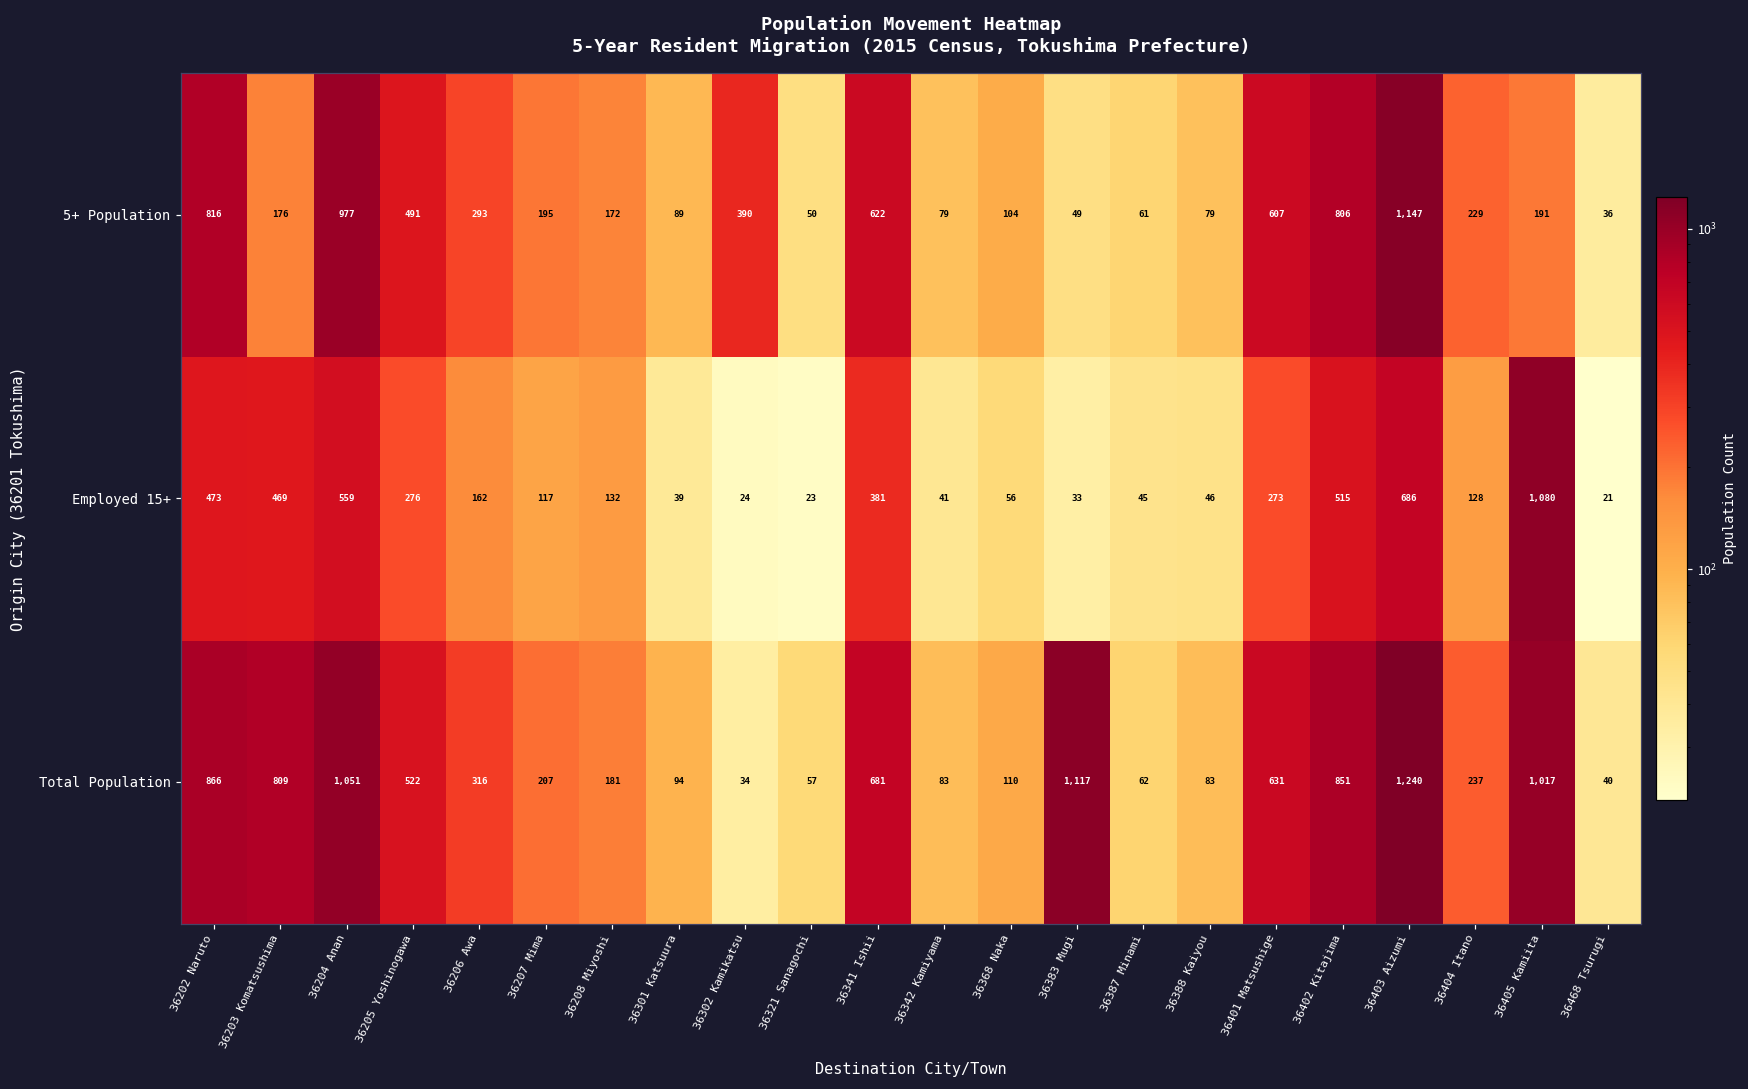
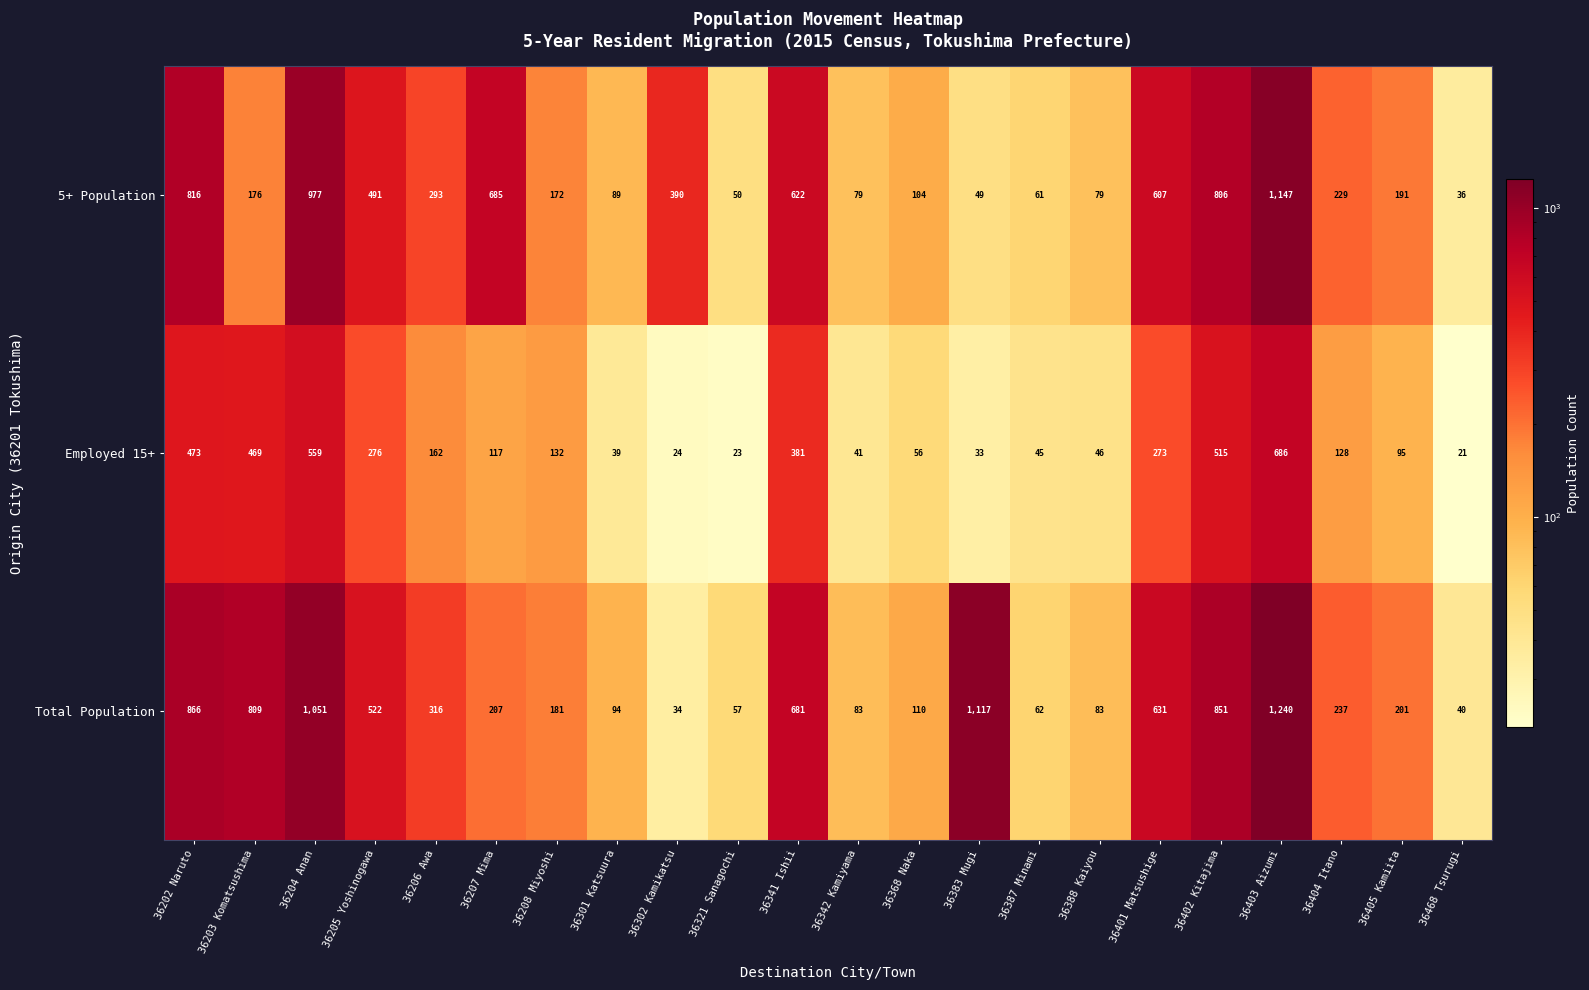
  {
    "5+ Population": {
      "36202 Naruto": "816",
      "36203 Komatsushima": "176",
      "36204 Anan": "977",
      "36205 Yoshinogawa": "491",
      "36206 Awa": "293",
-     "36207 Mima": "195",
+     "36207 Mima": "685",
      "36208 Miyoshi": "172",
      "36301 Katsuura": "89",
      "36302 Kamikatsu": "390",
      "36321 Sanagochi": "50",
      "36341 Ishii": "622",
      "36342 Kamiyama": "79",
      "36368 Naka": "104",
      "36383 Mugi": "49",
      "36387 Minami": "61",
      "36388 Kaiyou": "79",
      "36401 Matsushige": "607",
      "36402 Kitajima": "806",
      "36403 Aizumi": "1,147",
      "36404 Itano": "229",
      "36405 Kamiita": "191",
      "36468 Tsurugi": "36"
    },
    "Employed 15+": {
      "36202 Naruto": "473",
      "36203 Komatsushima": "469",
      "36204 Anan": "559",
      "36205 Yoshinogawa": "276",
      "36206 Awa": "162",
      "36207 Mima": "117",
      "36208 Miyoshi": "132",
      "36301 Katsuura": "39",
      "36302 Kamikatsu": "24",
      "36321 Sanagochi": "23",
      "36341 Ishii": "381",
      "36342 Kamiyama": "41",
      "36368 Naka": "56",
      "36383 Mugi": "33",
      "36387 Minami": "45",
      "36388 Kaiyou": "46",
      "36401 Matsushige": "273",
      "36402 Kitajima": "515",
      "36403 Aizumi": "686",
      "36404 Itano": "128",
-     "36405 Kamiita": "1,080",
+     "36405 Kamiita": "95",
      "36468 Tsurugi": "21"
    },
    "Total Population": {
      "36202 Naruto": "866",
      "36203 Komatsushima": "809",
      "36204 Anan": "1,051",
      "36205 Yoshinogawa": "522",
      "36206 Awa": "316",
      "36207 Mima": "207",
      "36208 Miyoshi": "181",
      "36301 Katsuura": "94",
      "36302 Kamikatsu": "34",
      "36321 Sanagochi": "57",
      "36341 Ishii": "681",
      "36342 Kamiyama": "83",
      "36368 Naka": "110",
      "36383 Mugi": "1,117",
      "36387 Minami": "62",
      "36388 Kaiyou": "83",
      "36401 Matsushige": "631",
      "36402 Kitajima": "851",
      "36403 Aizumi": "1,240",
      "36404 Itano": "237",
-     "36405 Kamiita": "1,017",
+     "36405 Kamiita": "201",
      "36468 Tsurugi": "40"
    }
  }
